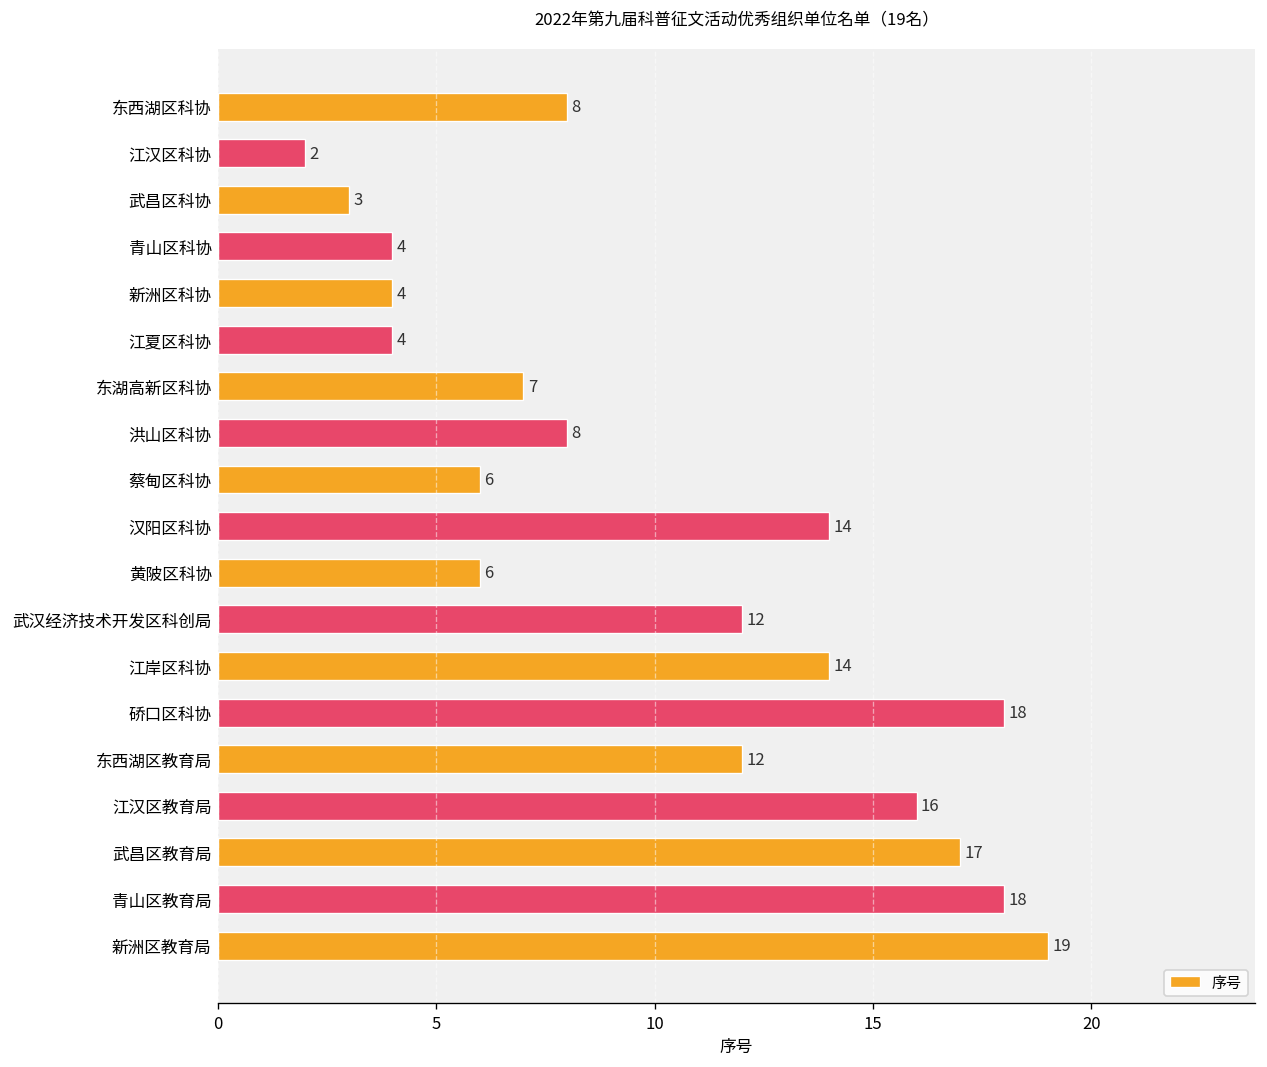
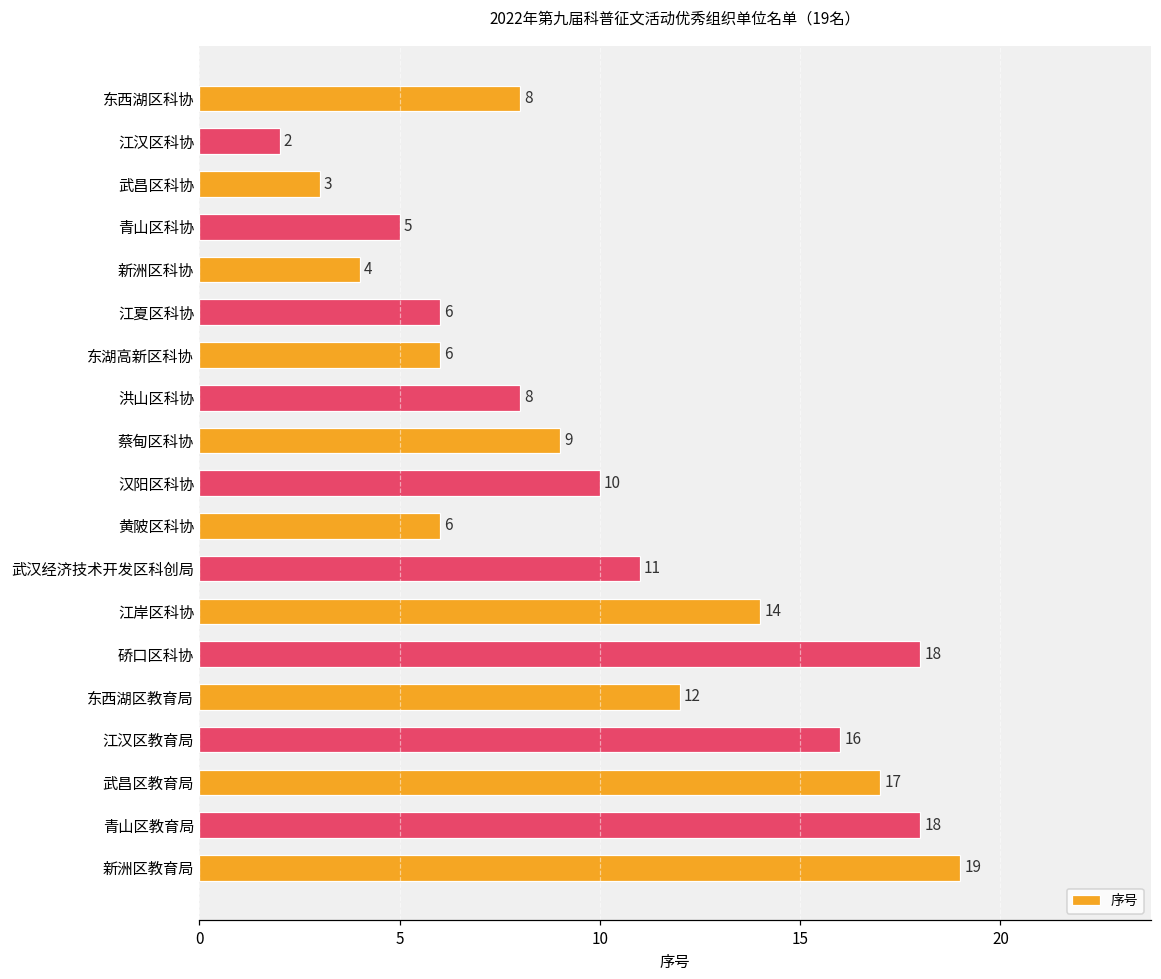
  {
    "东西湖区科协": 8,
    "江汉区科协": 2,
    "武昌区科协": 3,
-   "青山区科协": 4,
+   "青山区科协": 5,
    "新洲区科协": 4,
-   "江夏区科协": 4,
-   "东湖高新区科协": 7,
+   "江夏区科协": 6,
+   "东湖高新区科协": 6,
    "洪山区科协": 8,
-   "蔡甸区科协": 6,
-   "汉阳区科协": 14,
+   "蔡甸区科协": 9,
+   "汉阳区科协": 10,
    "黄陂区科协": 6,
-   "武汉经济技术开发区科创局": 12,
+   "武汉经济技术开发区科创局": 11,
    "江岸区科协": 14,
    "硚口区科协": 18,
    "东西湖区教育局": 12,
    "江汉区教育局": 16,
    "武昌区教育局": 17,
    "青山区教育局": 18,
    "新洲区教育局": 19
  }
